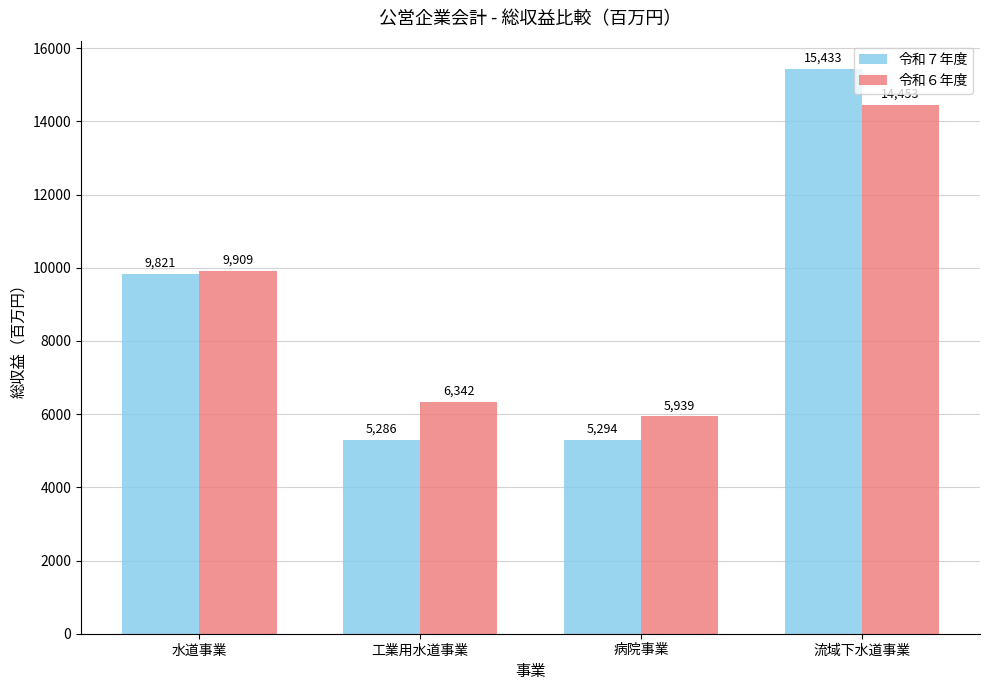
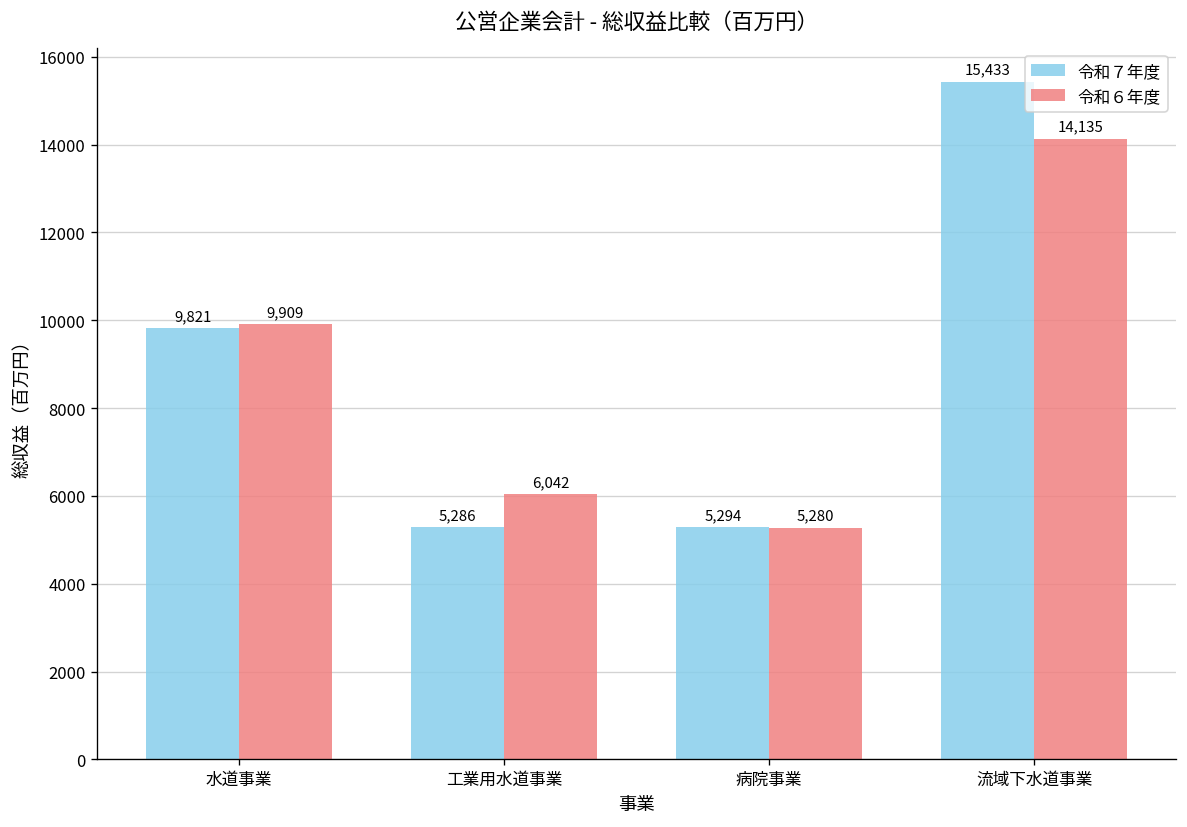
  {
    "令和７年度": {
      "水道事業": "9,821",
      "工業用水道事業": "5,286",
      "病院事業": "5,294",
      "流域下水道事業": "15,433"
    },
    "令和６年度": {
      "水道事業": "9,909",
-     "工業用水道事業": "6,342",
-     "病院事業": "5,939",
-     "流域下水道事業": "14500"
+     "工業用水道事業": "6,042",
+     "病院事業": "5,280",
+     "流域下水道事業": "14100"
    }
  }
